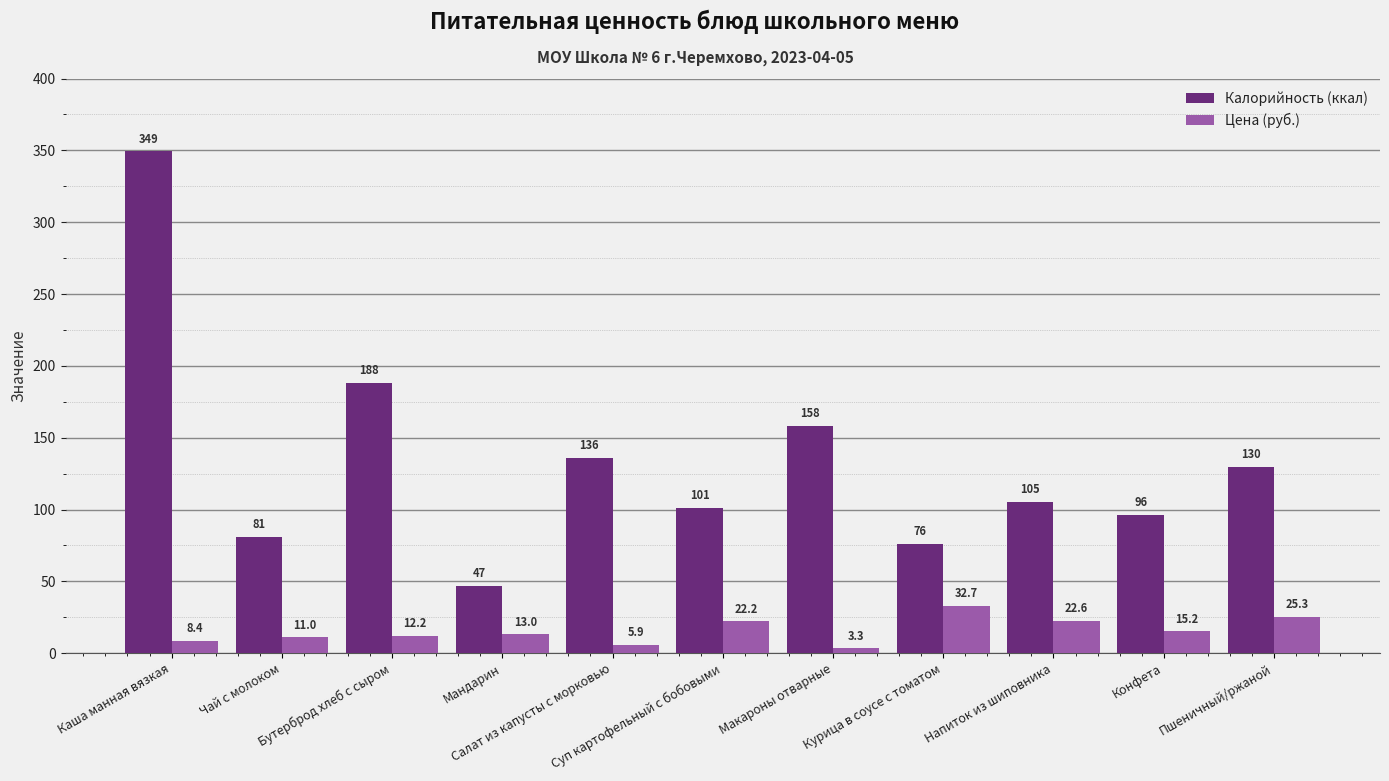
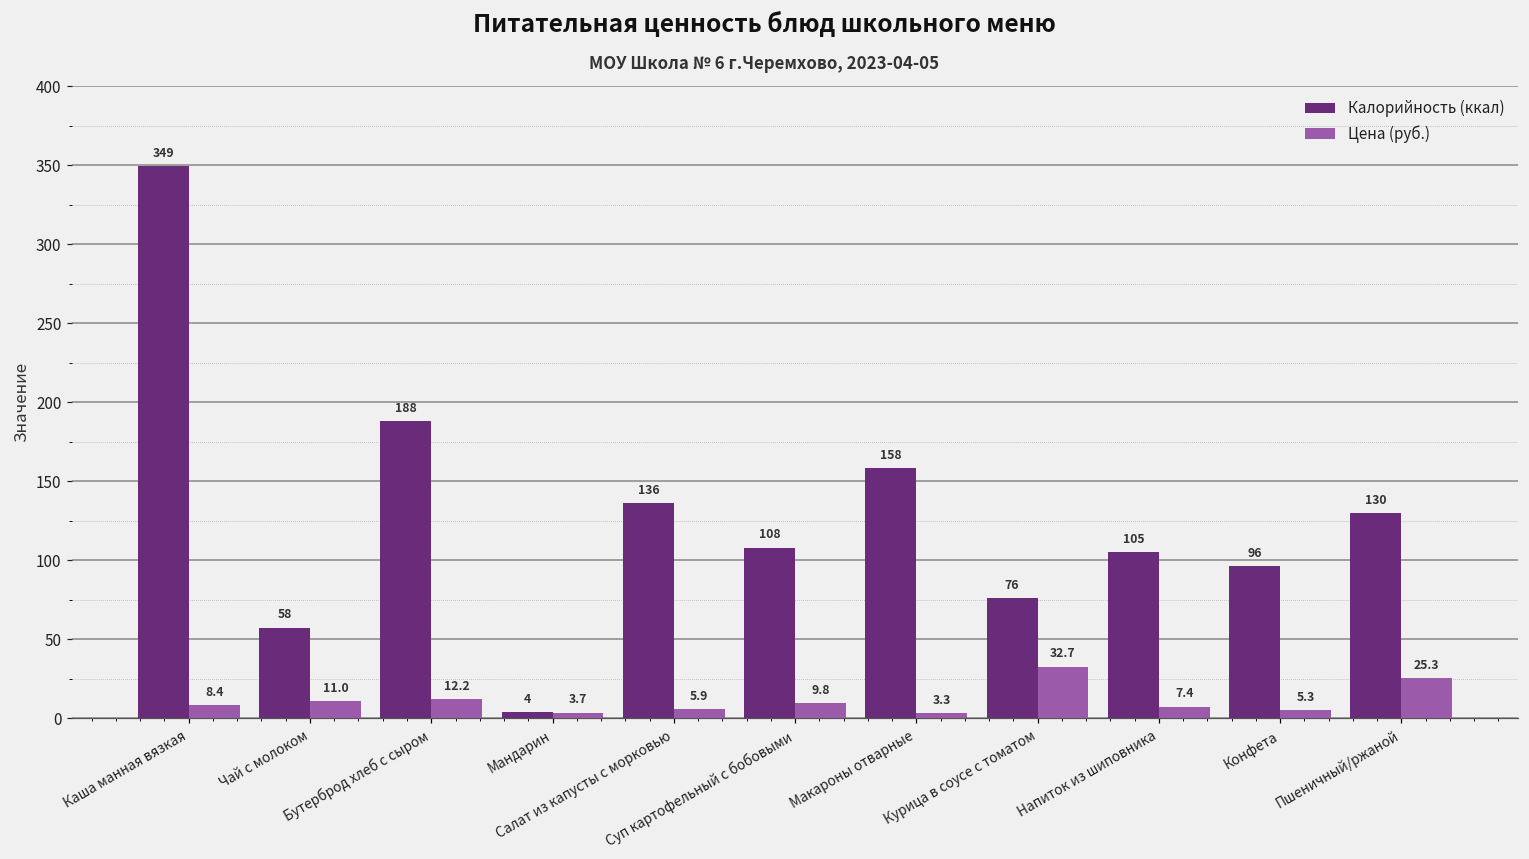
  {
    "Калорийность (ккал)": {
      "Каша манная вязкая": 349,
-     "Чай с молоком": 81,
+     "Чай с молоком": 58,
      "Бутерброд хлеб с сыром": 188,
-     "Мандарин": 47,
+     "Мандарин": 4,
      "Салат из капусты с морковью": 136,
-     "Суп картофельный с бобовыми": 101,
+     "Суп картофельный с бобовыми": 108,
      "Макароны отварные": 158,
      "Курица в соусе с томатом": 76,
      "Напиток из шиповника": 105,
      "Конфета": 96,
      "Пшеничный/ржаной": 130
    },
    "Цена (руб.)": {
      "Каша манная вязкая": 8.4,
      "Чай с молоком": 11.0,
      "Бутерброд хлеб с сыром": 12.2,
-     "Мандарин": 13.0,
+     "Мандарин": 3.7,
      "Салат из капусты с морковью": 5.9,
-     "Суп картофельный с бобовыми": 22.2,
+     "Суп картофельный с бобовыми": 9.8,
      "Макароны отварные": 3.3,
      "Курица в соусе с томатом": 32.7,
-     "Напиток из шиповника": 22.6,
-     "Конфета": 15.2,
+     "Напиток из шиповника": 7.4,
+     "Конфета": 5.3,
      "Пшеничный/ржаной": 25.3
    }
  }
